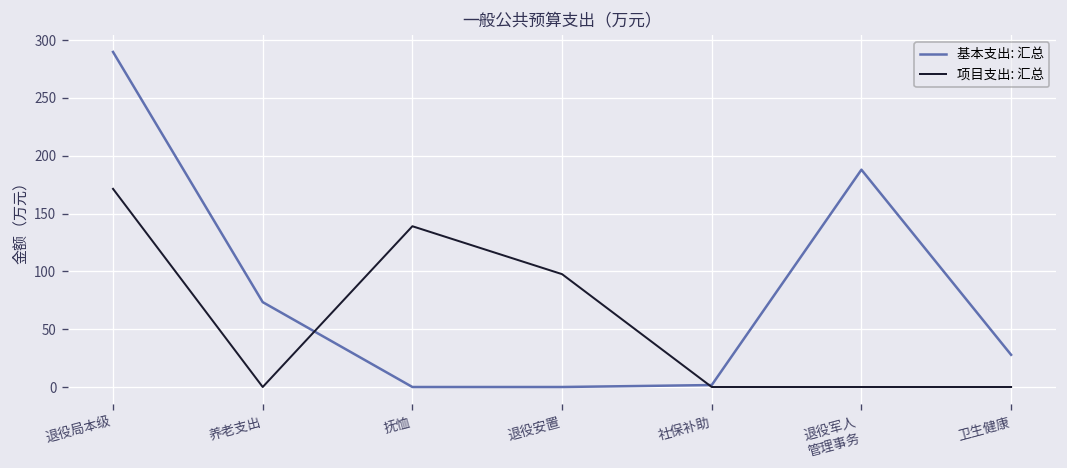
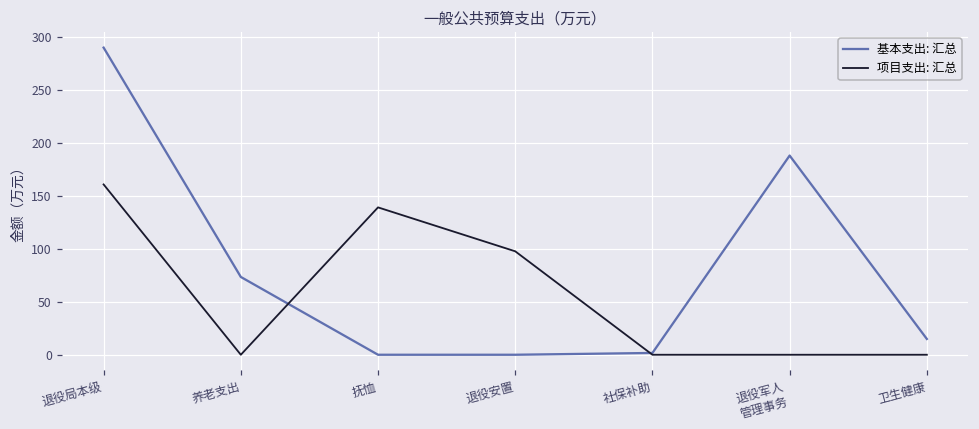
  {
    "基本支出: 汇总": {
      "退役局本级": 290,
      "养老支出": 70,
      "抚恤": 0,
      "退役安置": 0,
      "退役军人 管理事务": 190,
-     "卫生健康": 30
+     "卫生健康": 10
    },
    "项目支出: 汇总": {
-     "退役局本级": 170,
+     "退役局本级": 160,
      "养老支出": 0,
      "抚恤": 140,
      "退役安置": 100,
      "退役军人 管理事务": 0,
      "卫生健康": 0
    }
  }
